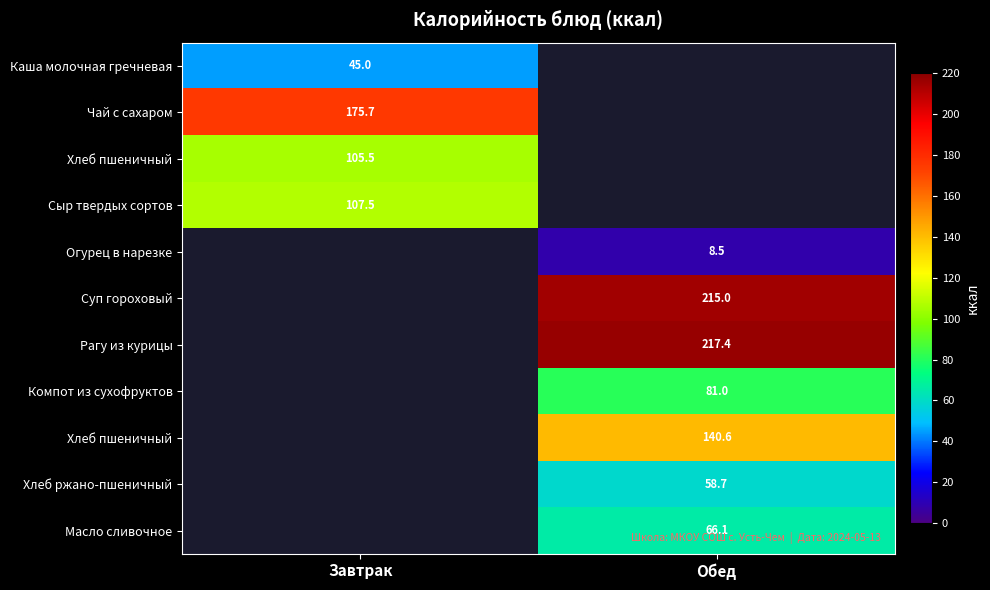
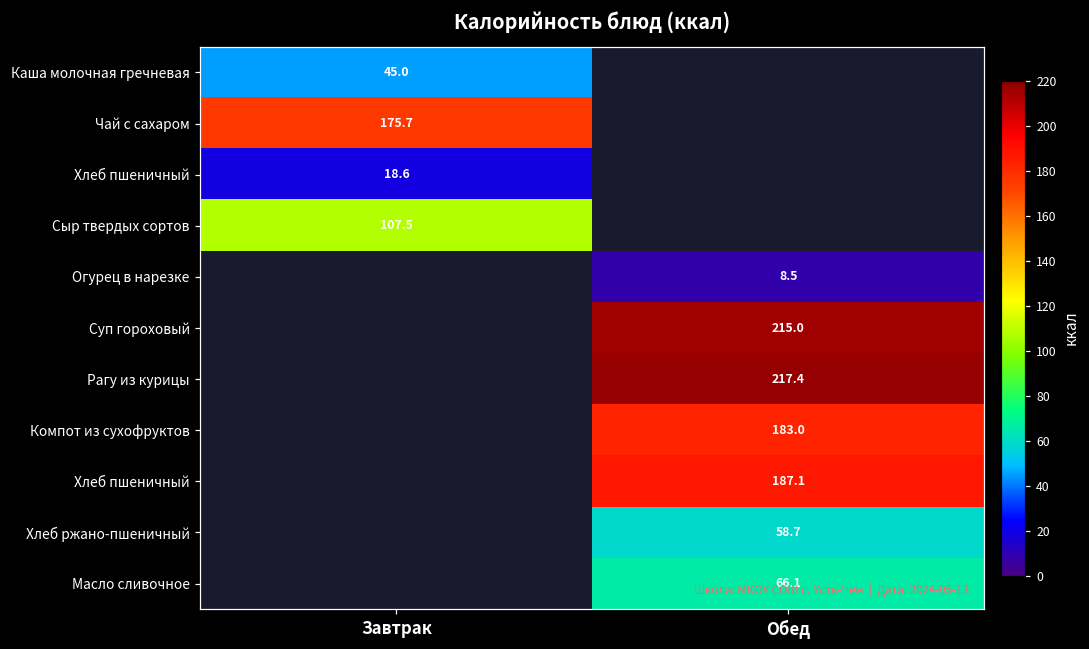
  {
    "Каша молочная гречневая": {
      "Завтрак": 45.0
    },
    "Чай с сахаром": {
      "Завтрак": 175.7
    },
    "Хлеб пшеничный": {
-     "Завтрак": 105.5,
-     "Обед": 140.6
+     "Завтрак": 18.6,
+     "Обед": 187.1
    },
    "Сыр твердых сортов": {
      "Завтрак": 107.5
    },
    "Огурец в нарезке": {
      "Обед": 8.5
    },
    "Суп гороховый": {
      "Обед": 215.0
    },
    "Рагу из курицы": {
      "Обед": 217.4
    },
    "Компот из сухофруктов": {
-     "Обед": 81.0
+     "Обед": 183.0
    },
    "Хлеб ржано-пшеничный": {
      "Обед": 58.7
    }
  }
